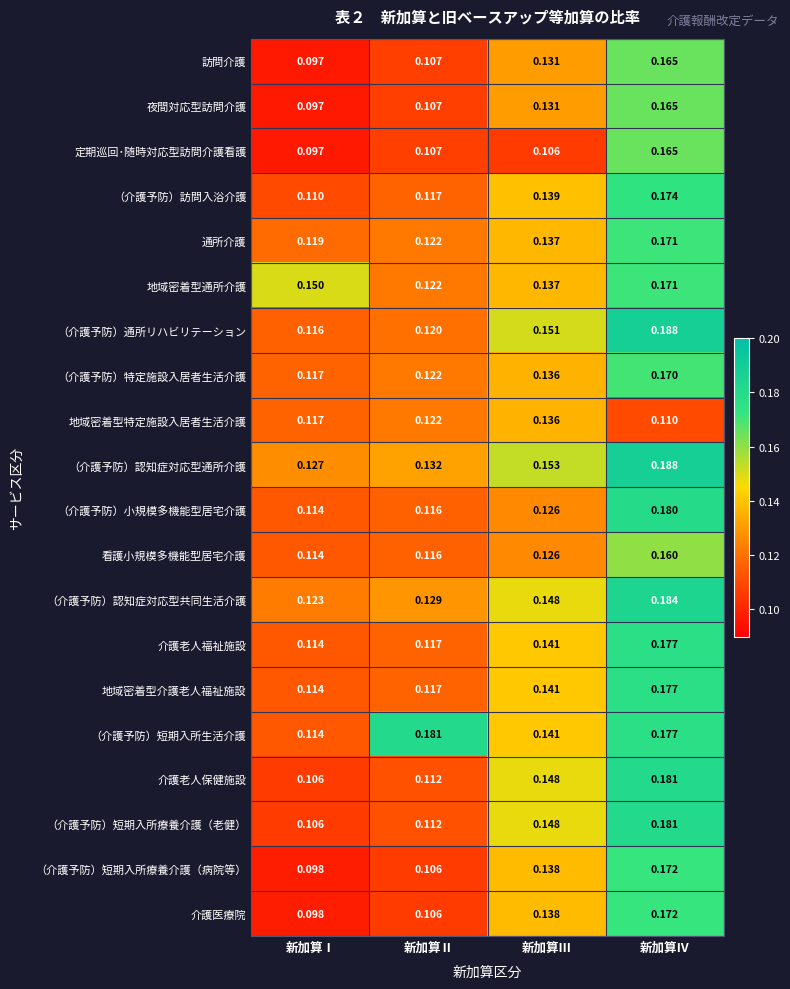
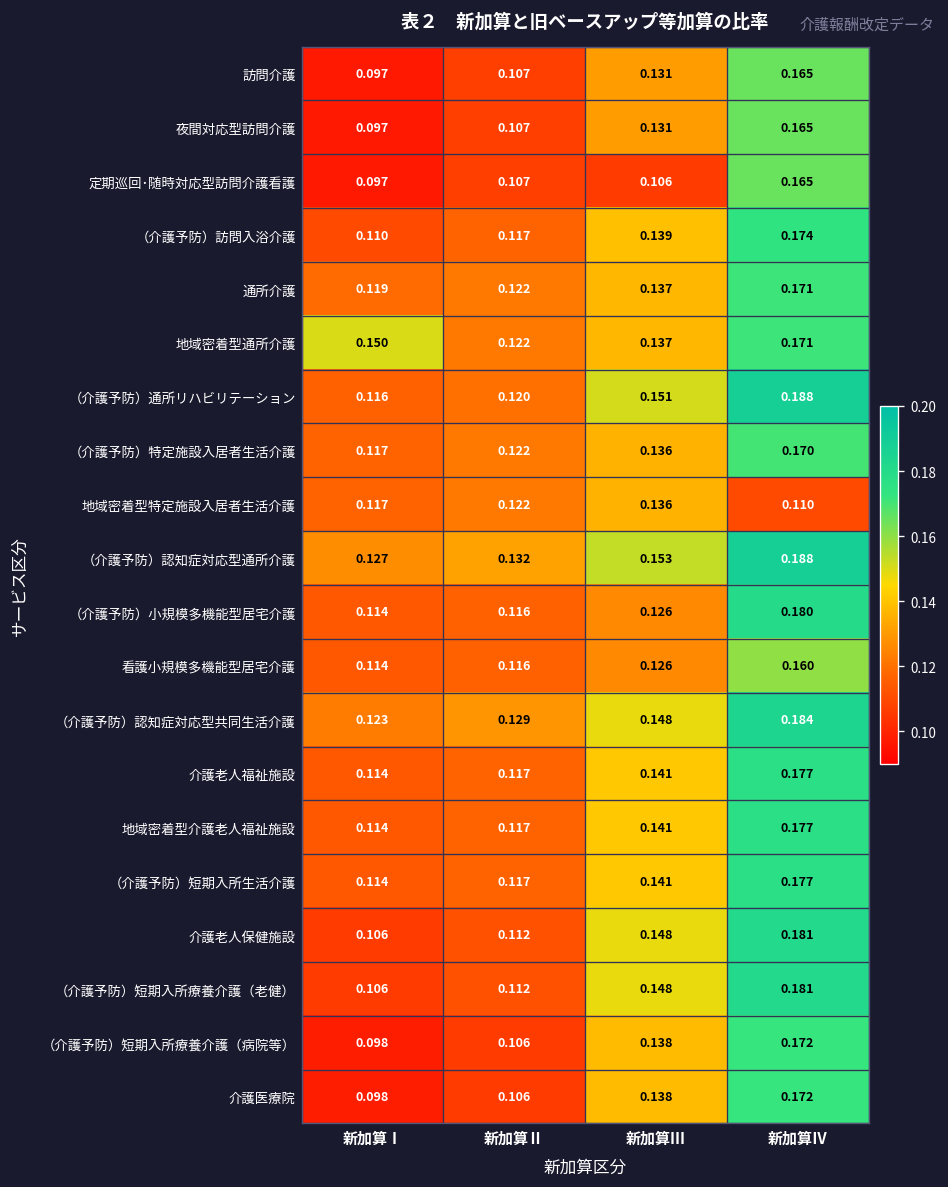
  {
    "訪問介護": {
      "新加算Ⅰ": 0.097,
      "新加算Ⅱ": 0.107,
      "新加算Ⅲ": 0.131,
      "新加算Ⅳ": 0.165
    },
    "夜間対応型訪問介護": {
      "新加算Ⅰ": 0.097,
      "新加算Ⅱ": 0.107,
      "新加算Ⅲ": 0.131,
      "新加算Ⅳ": 0.165
    },
    "定期巡回･随時対応型訪問介護看護": {
      "新加算Ⅰ": 0.097,
      "新加算Ⅱ": 0.107,
      "新加算Ⅲ": 0.106,
      "新加算Ⅳ": 0.165
    },
    "（介護予防）訪問入浴介護": {
      "新加算Ⅰ": 0.110,
      "新加算Ⅱ": 0.117,
      "新加算Ⅲ": 0.139,
      "新加算Ⅳ": 0.174
    },
    "通所介護": {
      "新加算Ⅰ": 0.119,
      "新加算Ⅱ": 0.122,
      "新加算Ⅲ": 0.137,
      "新加算Ⅳ": 0.171
    },
    "地域密着型通所介護": {
      "新加算Ⅰ": 0.150,
      "新加算Ⅱ": 0.122,
      "新加算Ⅲ": 0.137,
      "新加算Ⅳ": 0.171
    },
    "（介護予防）通所リハビリテーション": {
      "新加算Ⅰ": 0.116,
      "新加算Ⅱ": 0.120,
      "新加算Ⅲ": 0.151,
      "新加算Ⅳ": 0.188
    },
    "（介護予防）特定施設入居者生活介護": {
      "新加算Ⅰ": 0.117,
      "新加算Ⅱ": 0.122,
      "新加算Ⅲ": 0.136,
      "新加算Ⅳ": 0.170
    },
    "地域密着型特定施設入居者生活介護": {
      "新加算Ⅰ": 0.117,
      "新加算Ⅱ": 0.122,
      "新加算Ⅲ": 0.136,
      "新加算Ⅳ": 0.110
    },
    "（介護予防）認知症対応型通所介護": {
      "新加算Ⅰ": 0.127,
      "新加算Ⅱ": 0.132,
      "新加算Ⅲ": 0.153,
      "新加算Ⅳ": 0.188
    },
    "（介護予防）小規模多機能型居宅介護": {
      "新加算Ⅰ": 0.114,
      "新加算Ⅱ": 0.116,
      "新加算Ⅲ": 0.126,
      "新加算Ⅳ": 0.180
    },
    "看護小規模多機能型居宅介護": {
      "新加算Ⅰ": 0.114,
      "新加算Ⅱ": 0.116,
      "新加算Ⅲ": 0.126,
      "新加算Ⅳ": 0.160
    },
    "（介護予防）認知症対応型共同生活介護": {
      "新加算Ⅰ": 0.123,
      "新加算Ⅱ": 0.129,
      "新加算Ⅲ": 0.148,
      "新加算Ⅳ": 0.184
    },
    "介護老人福祉施設": {
      "新加算Ⅰ": 0.114,
      "新加算Ⅱ": 0.117,
      "新加算Ⅲ": 0.141,
      "新加算Ⅳ": 0.177
    },
    "地域密着型介護老人福祉施設": {
      "新加算Ⅰ": 0.114,
      "新加算Ⅱ": 0.117,
      "新加算Ⅲ": 0.141,
      "新加算Ⅳ": 0.177
    },
    "（介護予防）短期入所生活介護": {
      "新加算Ⅰ": 0.114,
-     "新加算Ⅱ": 0.181,
+     "新加算Ⅱ": 0.117,
      "新加算Ⅲ": 0.141,
      "新加算Ⅳ": 0.177
    },
    "介護老人保健施設": {
      "新加算Ⅰ": 0.106,
      "新加算Ⅱ": 0.112,
      "新加算Ⅲ": 0.148,
      "新加算Ⅳ": 0.181
    },
    "（介護予防）短期入所療養介護（老健）": {
      "新加算Ⅰ": 0.106,
      "新加算Ⅱ": 0.112,
      "新加算Ⅲ": 0.148,
      "新加算Ⅳ": 0.181
    },
    "（介護予防）短期入所療養介護（病院等）": {
      "新加算Ⅰ": 0.098,
      "新加算Ⅱ": 0.106,
      "新加算Ⅲ": 0.138,
      "新加算Ⅳ": 0.172
    },
    "介護医療院": {
      "新加算Ⅰ": 0.098,
      "新加算Ⅱ": 0.106,
      "新加算Ⅲ": 0.138,
      "新加算Ⅳ": 0.172
    }
  }
